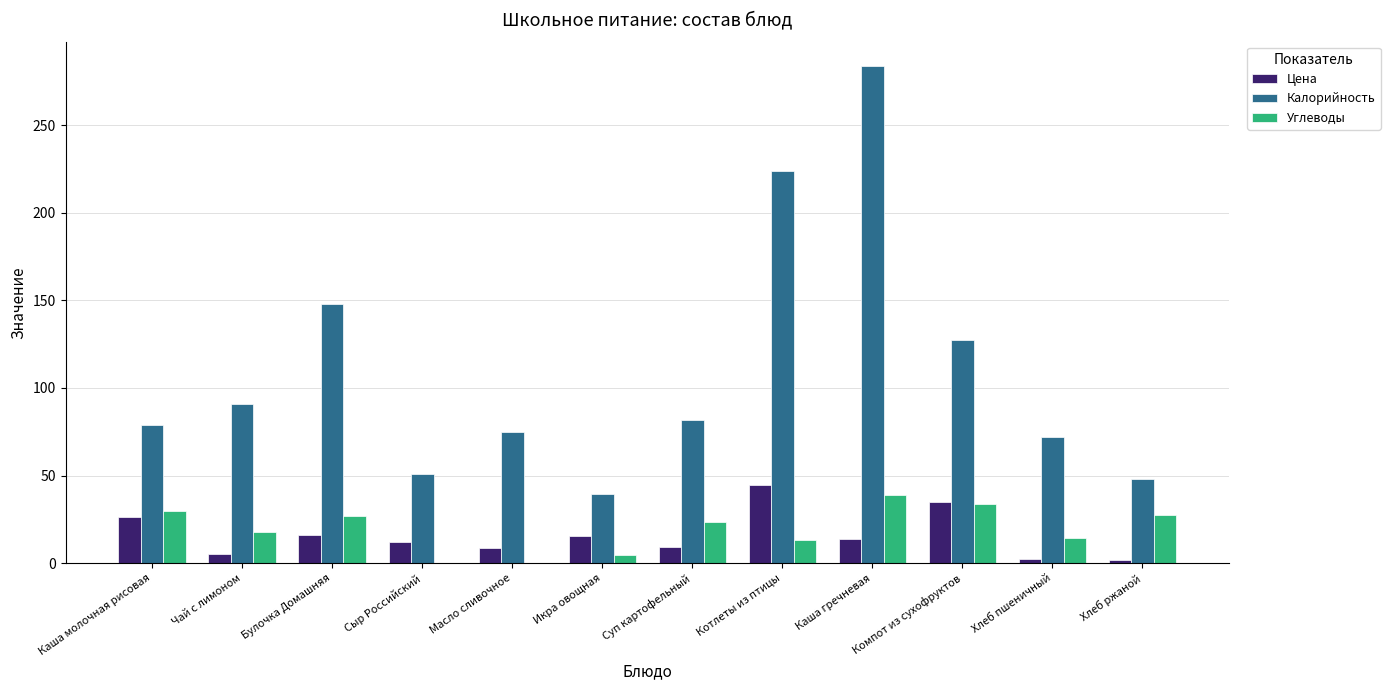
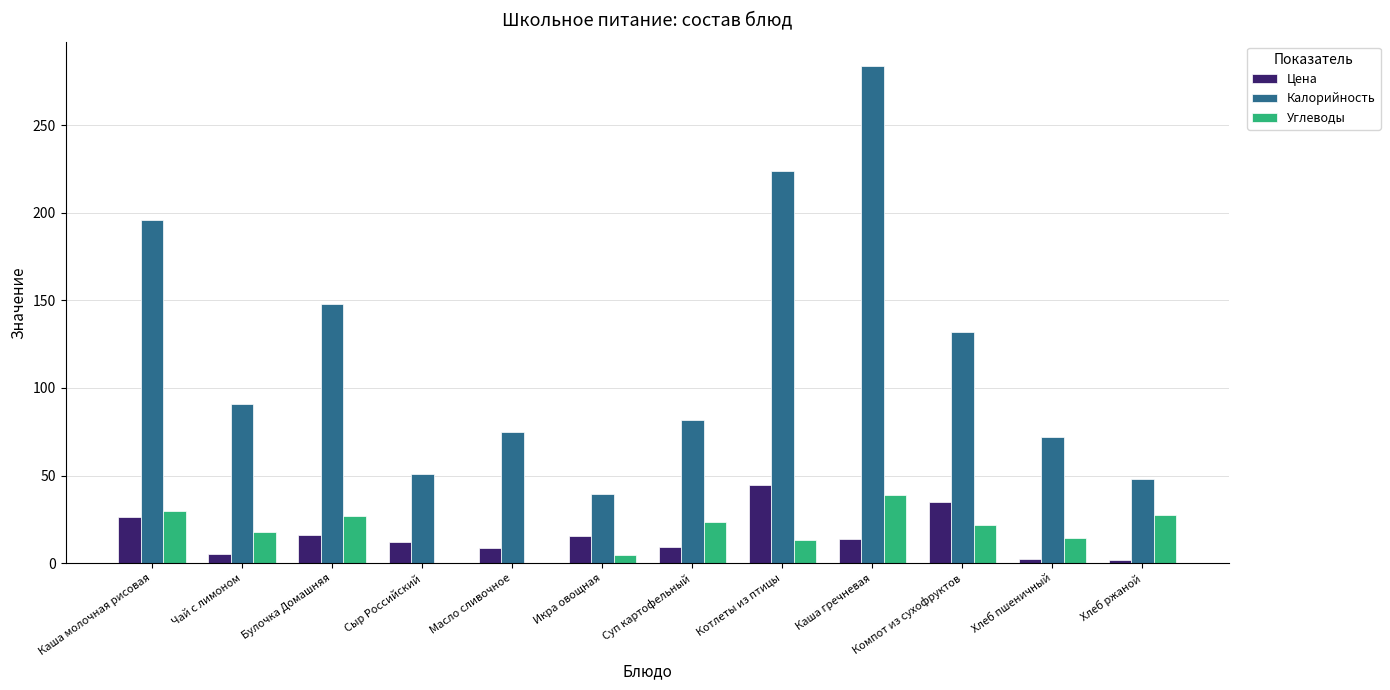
  {
    "Цена": {
      "Каша молочная рисовая": 26,
      "Чай с лимоном": 5,
      "Булочка Домашняя": 16,
      "Сыр Российский": 12,
      "Масло сливочное": 9,
      "Икра овощная": 15,
      "Суп картофельный": 9,
      "Котлеты из птицы": 45,
      "Каша гречневая": 14,
      "Компот из сухофруктов": 35,
      "Хлеб пшеничный": 2,
      "Хлеб ржаной": 2
    },
    "Калорийность": {
-     "Каша молочная рисовая": 79,
+     "Каша молочная рисовая": 196,
      "Чай с лимоном": 91,
      "Булочка Домашняя": 148,
      "Сыр Российский": 51,
      "Масло сливочное": 75,
      "Икра овощная": 40,
      "Суп картофельный": 82,
      "Котлеты из птицы": 224,
      "Каша гречневая": 284,
-     "Компот из сухофруктов": 127,
+     "Компот из сухофруктов": 132,
      "Хлеб пшеничный": 72,
      "Хлеб ржаной": 48
    },
    "Углеводы": {
      "Каша молочная рисовая": 30,
      "Чай с лимоном": 18,
      "Булочка Домашняя": 27,
      "Сыр Российский": 0,
      "Икра овощная": 5,
      "Суп картофельный": 24,
      "Котлеты из птицы": 13,
      "Каша гречневая": 39,
-     "Компот из сухофруктов": 34,
+     "Компот из сухофруктов": 22,
      "Хлеб пшеничный": 14,
      "Хлеб ржаной": 28
    }
  }
